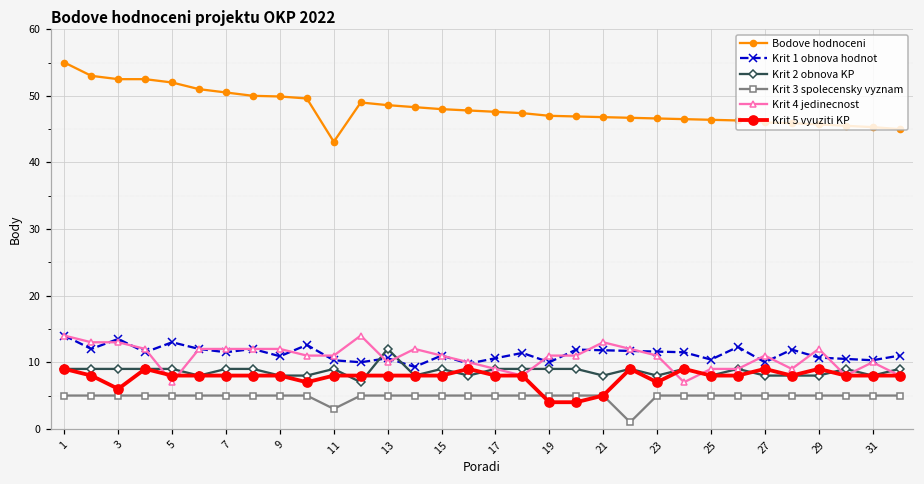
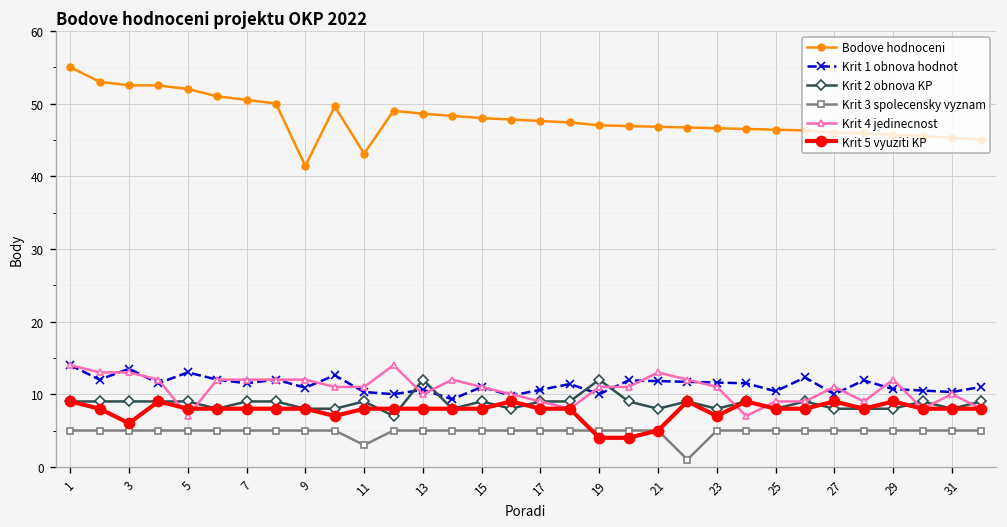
  {
    "Bodove hodnoceni": {
      "1": 55,
      "3": 53,
      "5": 52,
      "7": 51,
-     "9": 50,
+     "9": 41,
      "11": 43,
      "13": 49,
      "15": 48,
      "17": 48,
      "19": 47,
      "21": 47,
      "23": 47,
      "25": 46
    },
    "Krit 1 obnova hodnot": {
      "3": 14,
      "5": 13,
      "7": 12,
      "9": 11,
      "11": 10,
      "13": 11,
      "17": 11,
      "19": 10,
      "21": 12,
      "23": 12,
      "25": 10,
      "27": 10,
      "29": 11
    },
    "Krit 2 obnova KP": {
      "3": 9,
      "5": 9,
      "7": 9,
      "11": 9,
      "13": 12,
      "15": 9,
-     "19": 9,
+     "19": 12,
      "21": 8,
      "23": 8,
      "27": 8,
      "29": 8
    },
    "Krit 3 spolecensky vyznam": {
      "1": 5,
      "3": 5,
      "5": 5,
      "7": 5,
      "9": 5,
      "11": 3,
      "13": 5,
      "15": 5,
      "17": 5,
      "19": 5,
      "23": 5,
      "25": 5,
      "27": 5,
      "29": 5,
      "31": 5
    },
    "Krit 4 jedinecnost": {
      "3": 13,
      "5": 7,
      "7": 12,
      "9": 12,
      "11": 11,
      "13": 10,
      "19": 11,
      "21": 13,
      "23": 11,
      "25": 9,
      "27": 11,
      "29": 12
    },
    "Krit 5 vyuziti KP": {
      "3": 6,
      "5": 8,
      "7": 8,
      "11": 8,
      "13": 8,
      "15": 8,
      "17": 8,
      "19": 4,
      "23": 7,
      "27": 9,
      "29": 9
    }
  }
